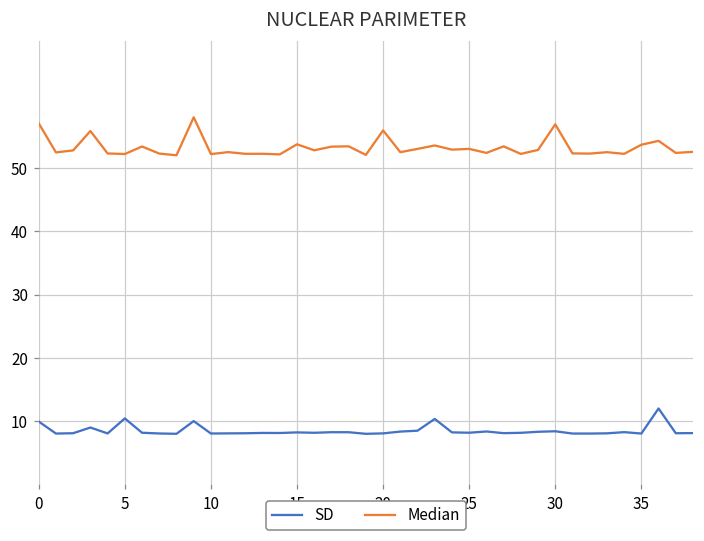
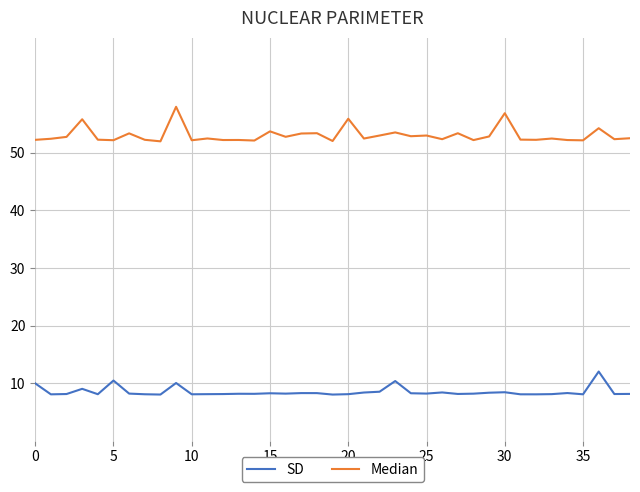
  {
    "SD": {
      "0": 10,
      "5": 10,
      "10": 8,
      "15": 8,
      "20": 8,
      "25": 8,
      "30": 8,
      "35": 8
    },
    "Median": {
-     "0": 57,
+     "0": 52,
      "5": 52,
      "10": 52,
      "15": 54,
      "20": 56,
      "25": 53,
      "30": 57,
-     "35": 54
+     "35": 52
    }
  }
